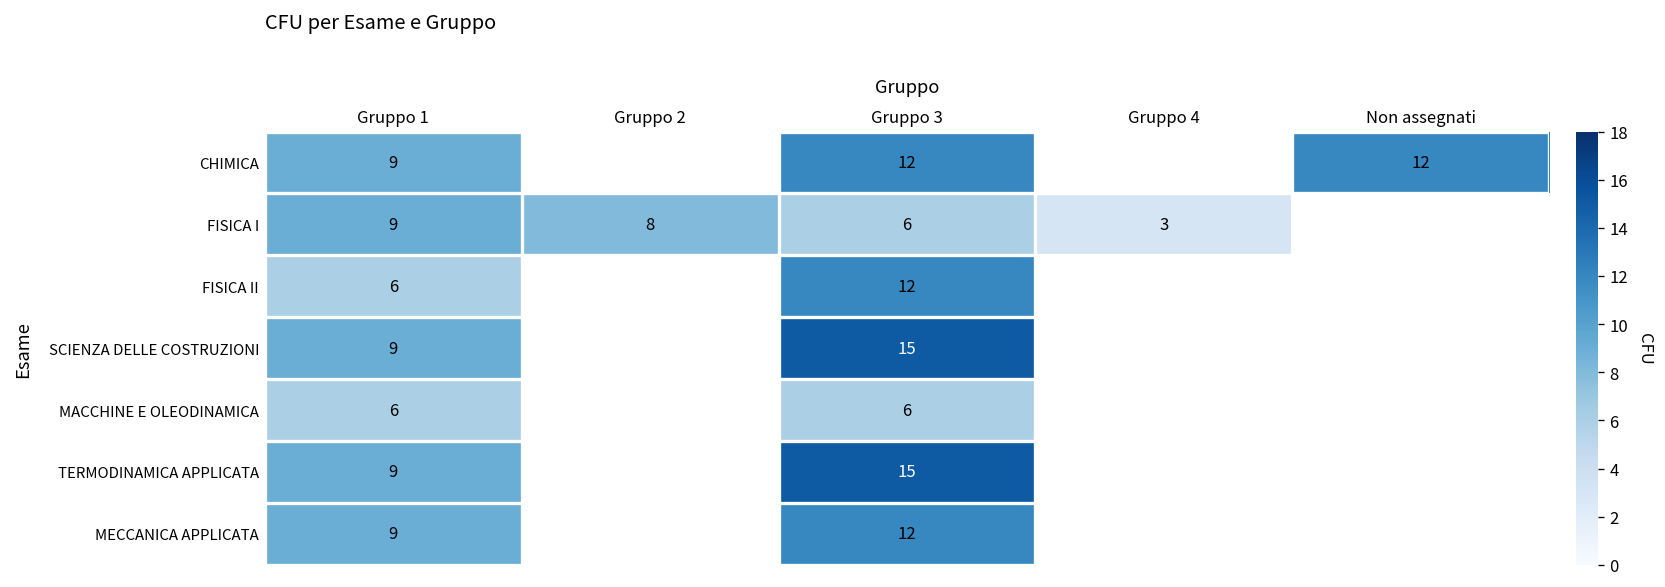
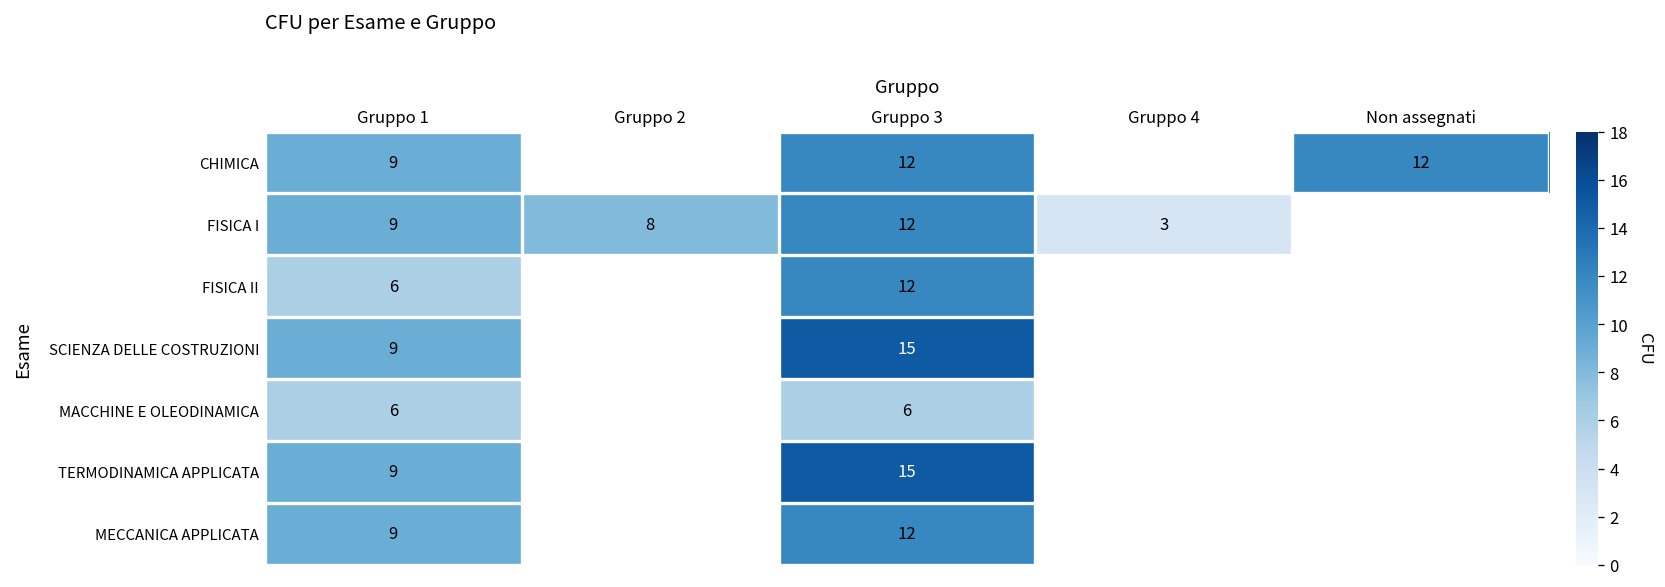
  {
    "CHIMICA": {
      "Gruppo 1": 9,
      "Gruppo 3": 12,
      "Non assegnati": 12
    },
    "FISICA I": {
      "Gruppo 1": 9,
      "Gruppo 2": 8,
-     "Gruppo 3": 6,
+     "Gruppo 3": 12,
      "Gruppo 4": 3
    },
    "FISICA II": {
      "Gruppo 1": 6,
      "Gruppo 3": 12
    },
    "SCIENZA DELLE COSTRUZIONI": {
      "Gruppo 1": 9,
      "Gruppo 3": 15
    },
    "MACCHINE E OLEODINAMICA": {
      "Gruppo 1": 6,
      "Gruppo 3": 6
    },
    "TERMODINAMICA APPLICATA": {
      "Gruppo 1": 9,
      "Gruppo 3": 15
    },
    "MECCANICA APPLICATA": {
      "Gruppo 1": 9,
      "Gruppo 3": 12
    }
  }
